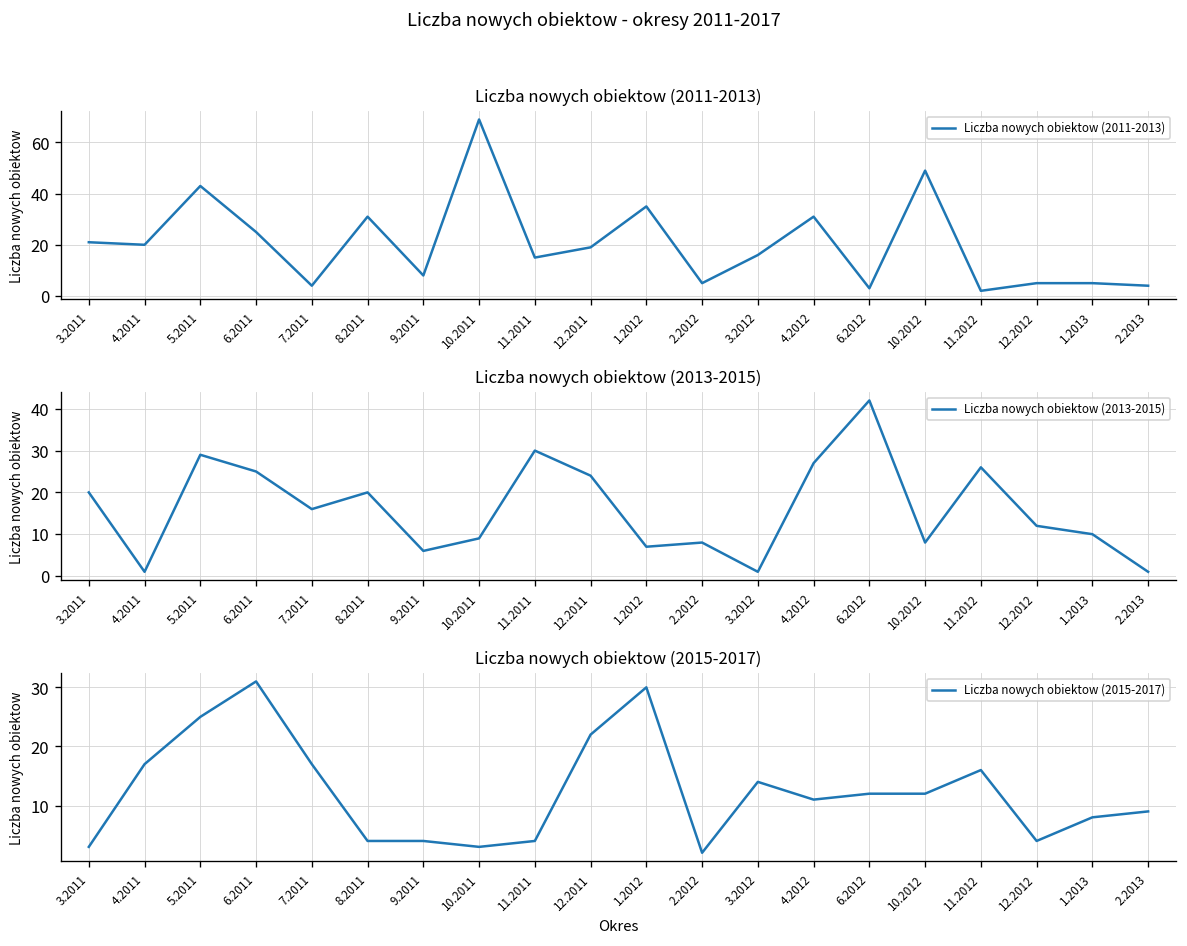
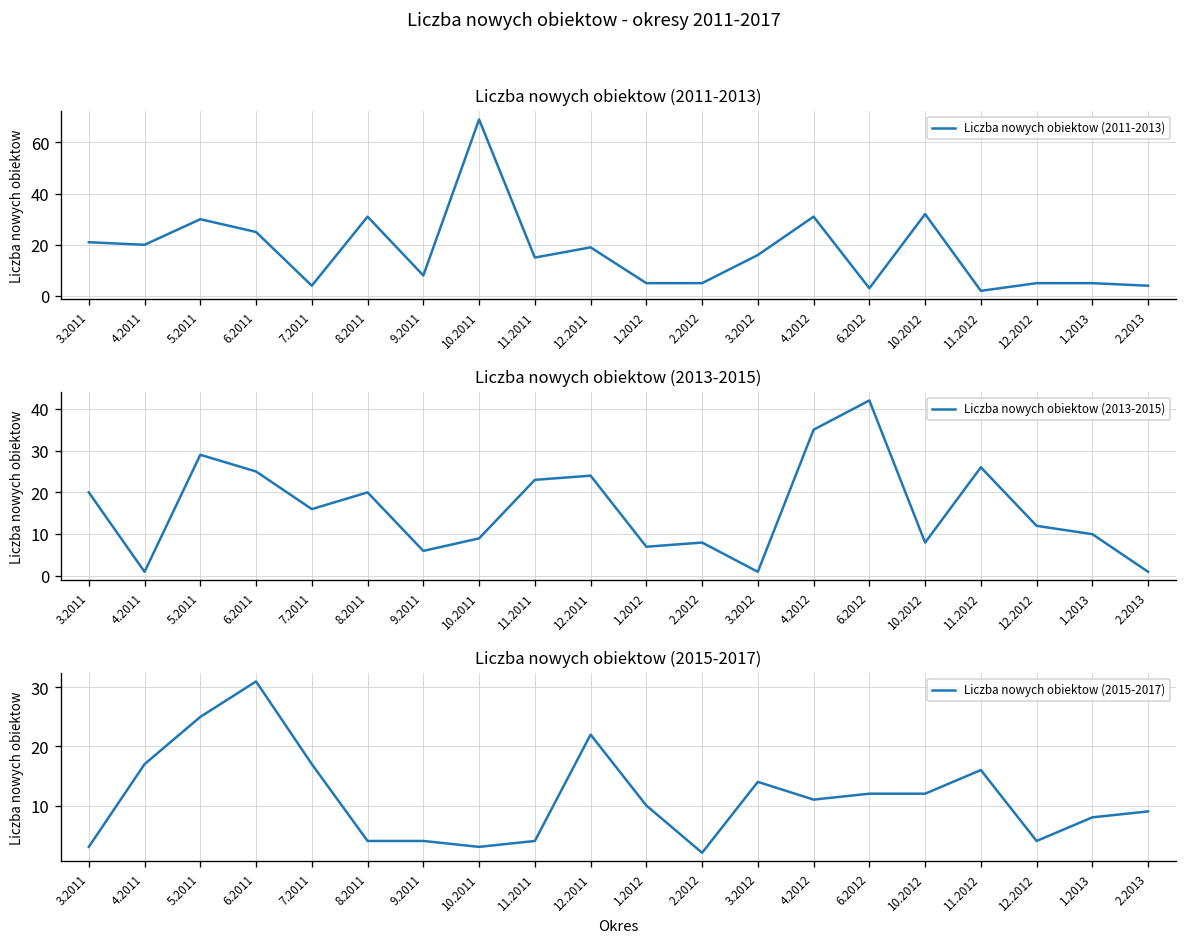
  {
    "Liczba nowych obiektow (2011-2013)": {
      "3.2011": 21,
      "4.2011": 20,
-     "5.2011": 43,
+     "5.2011": 30,
      "6.2011": 25,
      "7.2011": 4,
      "8.2011": 31,
      "9.2011": 8,
      "10.2011": 69,
      "11.2011": 15,
      "12.2011": 19,
-     "1.2012": 35,
+     "1.2012": 5,
      "2.2012": 5,
      "3.2012": 16,
      "4.2012": 31,
      "6.2012": 3,
-     "10.2012": 49,
+     "10.2012": 32,
      "11.2012": 2,
      "12.2012": 5,
      "1.2013": 5,
      "2.2013": 4
    },
    "Liczba nowych obiektow (2013-2015)": {
      "3.2011": 20,
      "4.2011": 1,
      "5.2011": 29,
      "6.2011": 25,
      "7.2011": 16,
      "8.2011": 20,
      "9.2011": 6,
      "10.2011": 9,
-     "11.2011": 30,
+     "11.2011": 23,
      "12.2011": 24,
      "1.2012": 7,
      "2.2012": 8,
      "3.2012": 1,
-     "4.2012": 27,
+     "4.2012": 35,
      "6.2012": 42,
      "10.2012": 8,
      "11.2012": 26,
      "12.2012": 12,
      "1.2013": 10,
      "2.2013": 1
    },
    "Liczba nowych obiektow (2015-2017)": {
      "3.2011": 3,
      "4.2011": 17,
      "5.2011": 25,
      "6.2011": 31,
      "7.2011": 17,
      "8.2011": 4,
      "9.2011": 4,
      "10.2011": 3,
      "11.2011": 4,
      "12.2011": 22,
-     "1.2012": 30,
+     "1.2012": 10,
      "2.2012": 2,
      "3.2012": 14,
      "4.2012": 11,
      "6.2012": 12,
      "10.2012": 12,
      "11.2012": 16,
      "12.2012": 4,
      "1.2013": 8,
      "2.2013": 9
    }
  }
